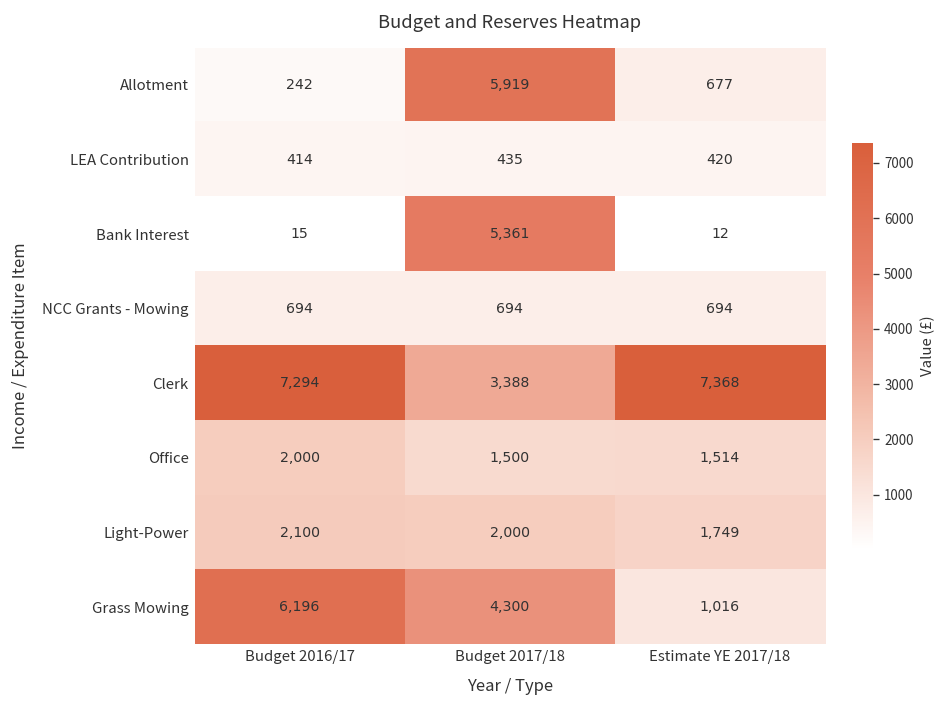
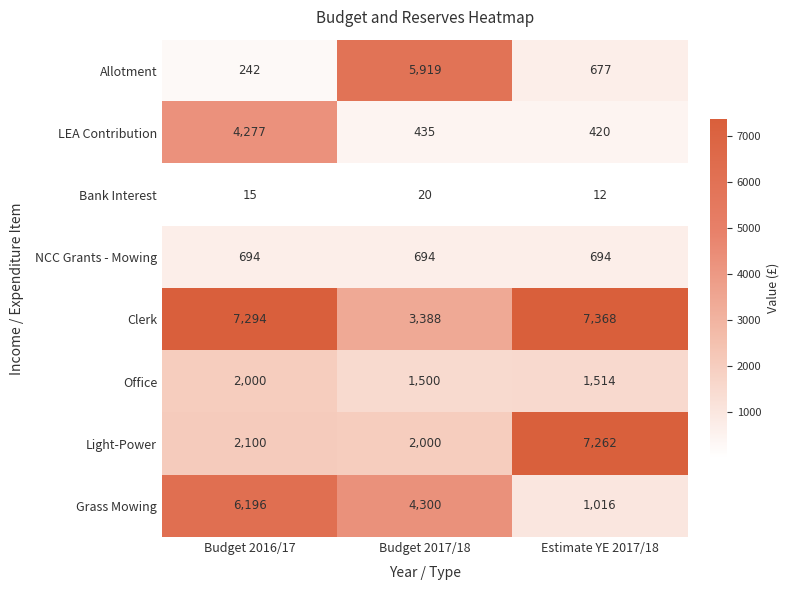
  {
    "Allotment": {
      "Budget 2016/17": "242",
      "Budget 2017/18": "5,919",
      "Estimate YE 2017/18": "677"
    },
    "LEA Contribution": {
-     "Budget 2016/17": "414",
+     "Budget 2016/17": "4,277",
      "Budget 2017/18": "435",
      "Estimate YE 2017/18": "420"
    },
    "Bank Interest": {
      "Budget 2016/17": "15",
-     "Budget 2017/18": "5,361",
+     "Budget 2017/18": "20",
      "Estimate YE 2017/18": "12"
    },
    "NCC Grants - Mowing": {
      "Budget 2016/17": "694",
      "Budget 2017/18": "694",
      "Estimate YE 2017/18": "694"
    },
    "Clerk": {
      "Budget 2016/17": "7,294",
      "Budget 2017/18": "3,388",
      "Estimate YE 2017/18": "7,368"
    },
    "Office": {
      "Budget 2016/17": "2,000",
      "Budget 2017/18": "1,500",
      "Estimate YE 2017/18": "1,514"
    },
    "Light-Power": {
      "Budget 2016/17": "2,100",
      "Budget 2017/18": "2,000",
-     "Estimate YE 2017/18": "1,749"
+     "Estimate YE 2017/18": "7,262"
    },
    "Grass Mowing": {
      "Budget 2016/17": "6,196",
      "Budget 2017/18": "4,300",
      "Estimate YE 2017/18": "1,016"
    }
  }
